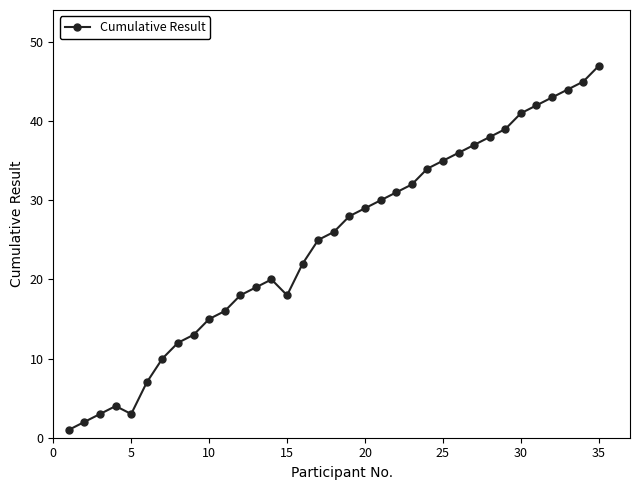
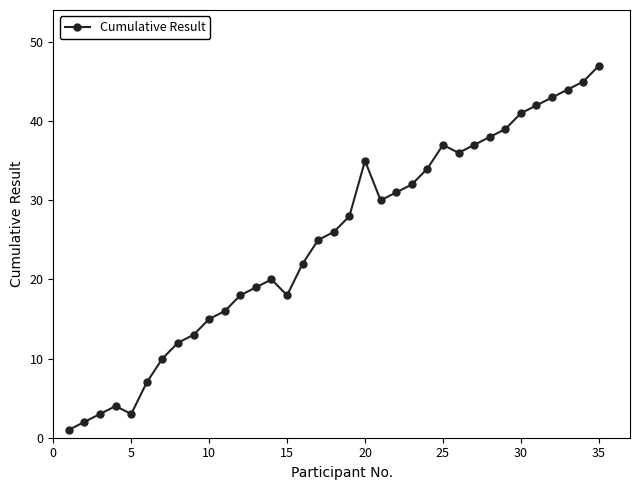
  {
    "5": 3,
    "10": 15,
    "15": 18,
-   "20": 29,
-   "25": 35,
+   "20": 35,
+   "25": 37,
    "30": 41,
    "35": 47
  }
